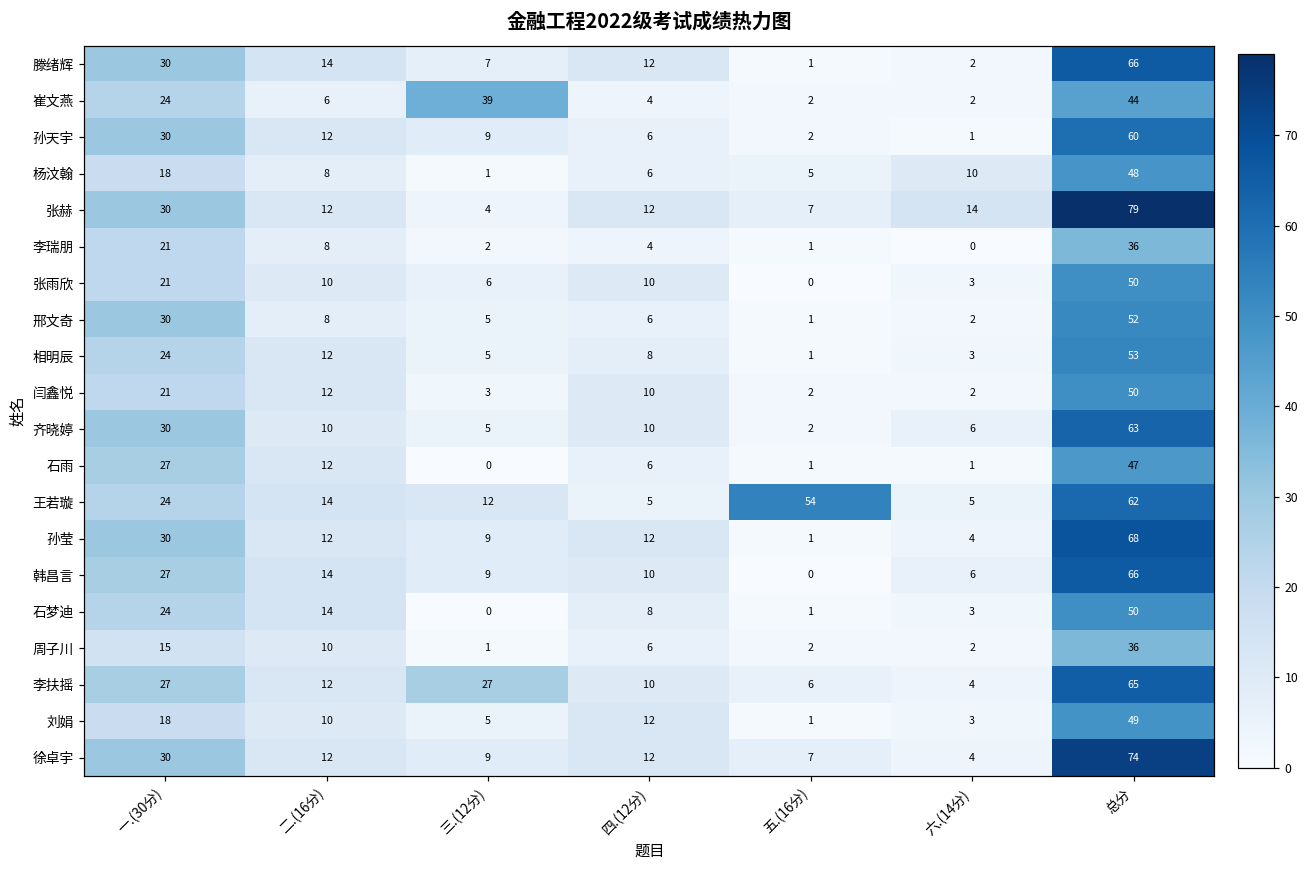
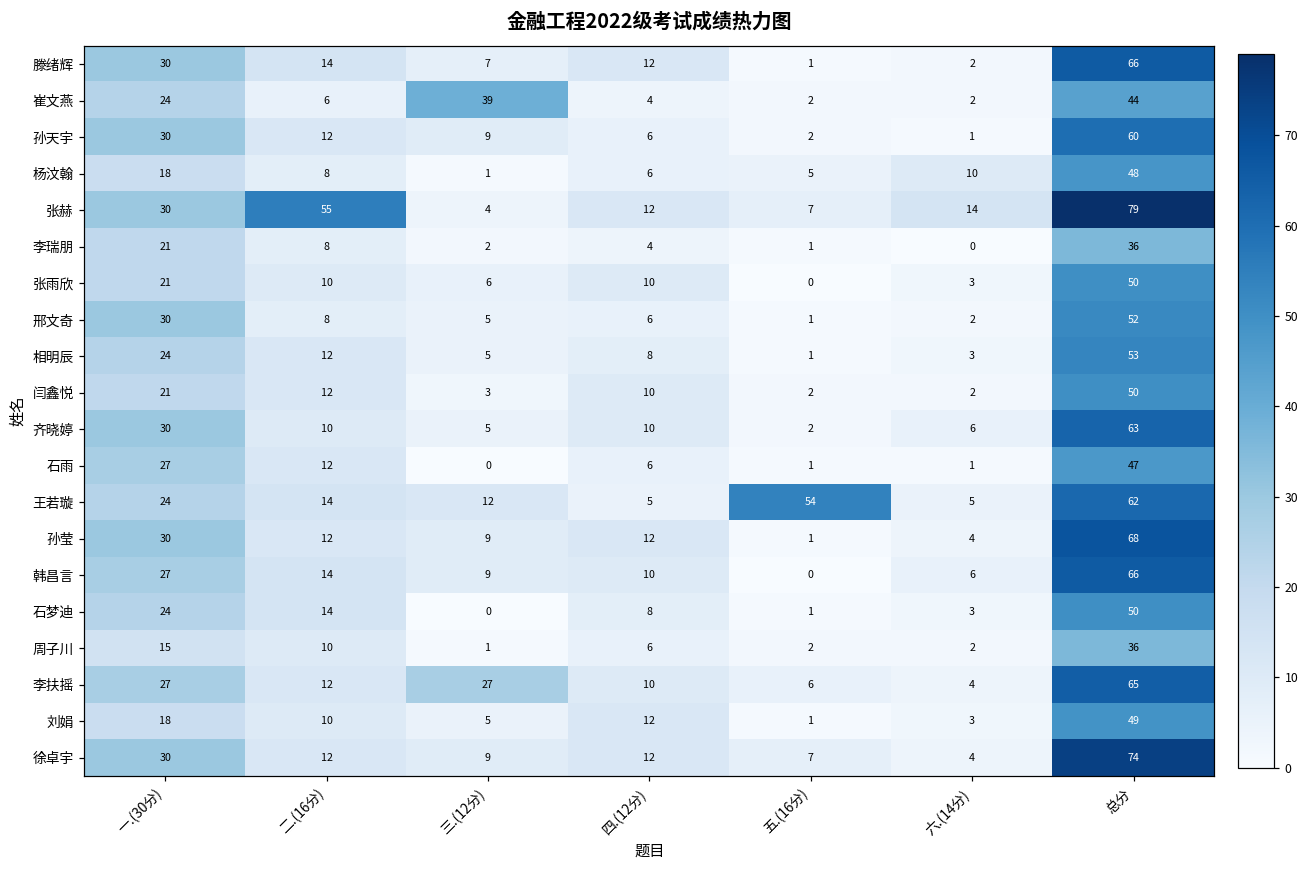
  {
    "滕绪辉": {
      "一.(30分)": 30,
      "二.(16分)": 14,
      "三.(12分)": 7,
      "四.(12分)": 12,
      "五.(16分)": 1,
      "六.(14分)": 2,
      "总分": 66
    },
    "崔文燕": {
      "一.(30分)": 24,
      "二.(16分)": 6,
      "三.(12分)": 39,
      "四.(12分)": 4,
      "五.(16分)": 2,
      "六.(14分)": 2,
      "总分": 44
    },
    "孙天宇": {
      "一.(30分)": 30,
      "二.(16分)": 12,
      "三.(12分)": 9,
      "四.(12分)": 6,
      "五.(16分)": 2,
      "六.(14分)": 1,
      "总分": 60
    },
    "杨汶翰": {
      "一.(30分)": 18,
      "二.(16分)": 8,
      "三.(12分)": 1,
      "四.(12分)": 6,
      "五.(16分)": 5,
      "六.(14分)": 10,
      "总分": 48
    },
    "张赫": {
      "一.(30分)": 30,
-     "二.(16分)": 12,
+     "二.(16分)": 55,
      "三.(12分)": 4,
      "四.(12分)": 12,
      "五.(16分)": 7,
      "六.(14分)": 14,
      "总分": 79
    },
    "李瑞朋": {
      "一.(30分)": 21,
      "二.(16分)": 8,
      "三.(12分)": 2,
      "四.(12分)": 4,
      "五.(16分)": 1,
      "六.(14分)": 0,
      "总分": 36
    },
    "张雨欣": {
      "一.(30分)": 21,
      "二.(16分)": 10,
      "三.(12分)": 6,
      "四.(12分)": 10,
      "五.(16分)": 0,
      "六.(14分)": 3,
      "总分": 50
    },
    "邢文奇": {
      "一.(30分)": 30,
      "二.(16分)": 8,
      "三.(12分)": 5,
      "四.(12分)": 6,
      "五.(16分)": 1,
      "六.(14分)": 2,
      "总分": 52
    },
    "相明辰": {
      "一.(30分)": 24,
      "二.(16分)": 12,
      "三.(12分)": 5,
      "四.(12分)": 8,
      "五.(16分)": 1,
      "六.(14分)": 3,
      "总分": 53
    },
    "闫鑫悦": {
      "一.(30分)": 21,
      "二.(16分)": 12,
      "三.(12分)": 3,
      "四.(12分)": 10,
      "五.(16分)": 2,
      "六.(14分)": 2,
      "总分": 50
    },
    "齐晓婷": {
      "一.(30分)": 30,
      "二.(16分)": 10,
      "三.(12分)": 5,
      "四.(12分)": 10,
      "五.(16分)": 2,
      "六.(14分)": 6,
      "总分": 63
    },
    "石雨": {
      "一.(30分)": 27,
      "二.(16分)": 12,
      "三.(12分)": 0,
      "四.(12分)": 6,
      "五.(16分)": 1,
      "六.(14分)": 1,
      "总分": 47
    },
    "王若璇": {
      "一.(30分)": 24,
      "二.(16分)": 14,
      "三.(12分)": 12,
      "四.(12分)": 5,
      "五.(16分)": 54,
      "六.(14分)": 5,
      "总分": 62
    },
    "孙莹": {
      "一.(30分)": 30,
      "二.(16分)": 12,
      "三.(12分)": 9,
      "四.(12分)": 12,
      "五.(16分)": 1,
      "六.(14分)": 4,
      "总分": 68
    },
    "韩昌言": {
      "一.(30分)": 27,
      "二.(16分)": 14,
      "三.(12分)": 9,
      "四.(12分)": 10,
      "五.(16分)": 0,
      "六.(14分)": 6,
      "总分": 66
    },
    "石梦迪": {
      "一.(30分)": 24,
      "二.(16分)": 14,
      "三.(12分)": 0,
      "四.(12分)": 8,
      "五.(16分)": 1,
      "六.(14分)": 3,
      "总分": 50
    },
    "周子川": {
      "一.(30分)": 15,
      "二.(16分)": 10,
      "三.(12分)": 1,
      "四.(12分)": 6,
      "五.(16分)": 2,
      "六.(14分)": 2,
      "总分": 36
    },
    "李扶摇": {
      "一.(30分)": 27,
      "二.(16分)": 12,
      "三.(12分)": 27,
      "四.(12分)": 10,
      "五.(16分)": 6,
      "六.(14分)": 4,
      "总分": 65
    },
    "刘娟": {
      "一.(30分)": 18,
      "二.(16分)": 10,
      "三.(12分)": 5,
      "四.(12分)": 12,
      "五.(16分)": 1,
      "六.(14分)": 3,
      "总分": 49
    },
    "徐卓宇": {
      "一.(30分)": 30,
      "二.(16分)": 12,
      "三.(12分)": 9,
      "四.(12分)": 12,
      "五.(16分)": 7,
      "六.(14分)": 4,
      "总分": 74
    }
  }
